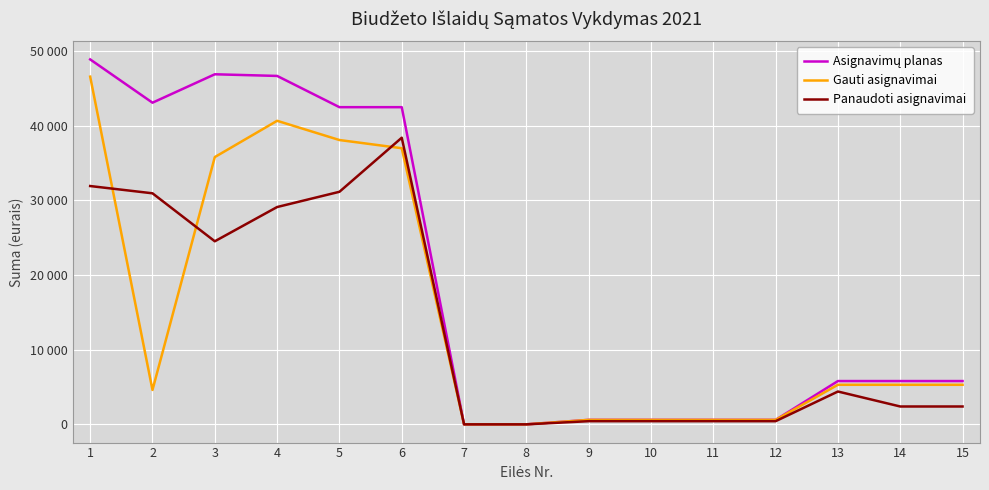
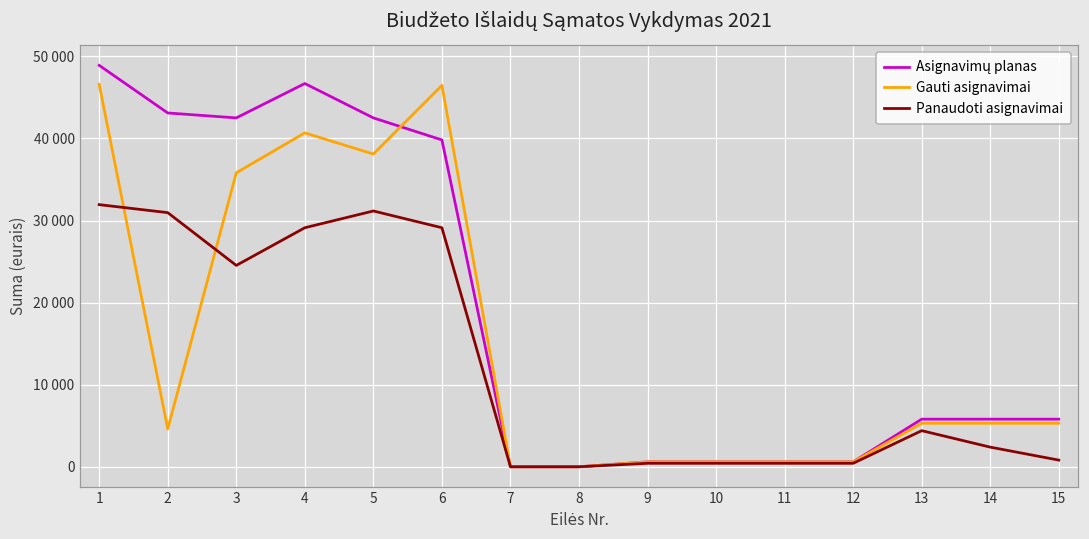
  {
    "Asignavimų planas": {
      "1": 49000,
      "2": 43000,
-     "3": 47000,
+     "3": 43000,
      "4": 47000,
      "5": 43000,
-     "6": 43000,
+     "6": 40000,
      "13": 6000,
      "14": 6000,
      "15": 6000
    },
    "Gauti asignavimai": {
      "1": 47000,
      "2": 5000,
      "3": 36000,
      "4": 41000,
      "5": 38000,
-     "6": 37000,
+     "6": 46000,
      "13": 5000,
      "14": 5000,
      "15": 5000
    },
    "Panaudoti asignavimai": {
      "1": 32000,
      "2": 31000,
      "3": 25000,
      "4": 29000,
      "5": 31000,
-     "6": 38000,
+     "6": 29000,
      "13": 4000,
      "14": 2000,
-     "15": 2000
+     "15": 1000
    }
  }
